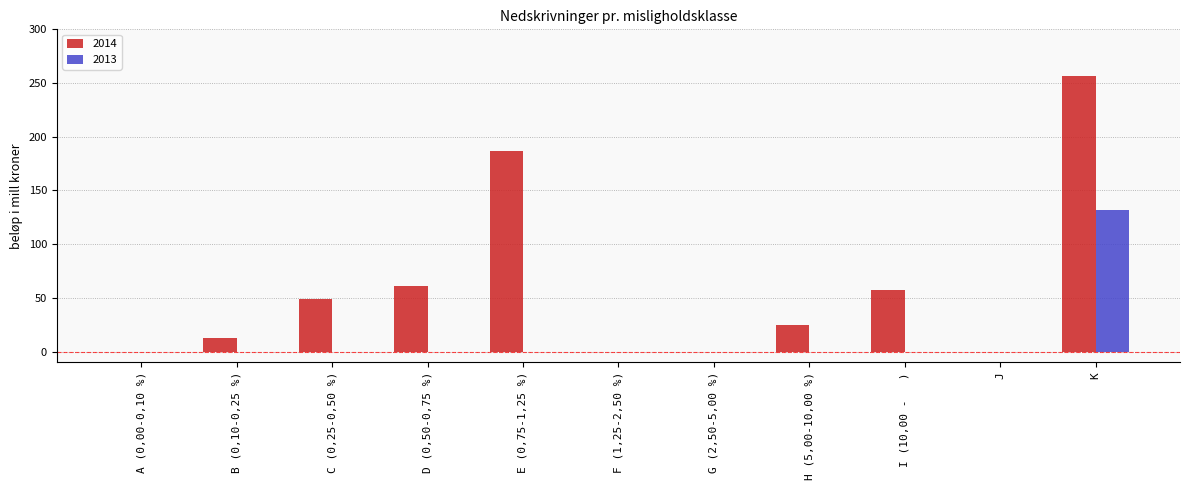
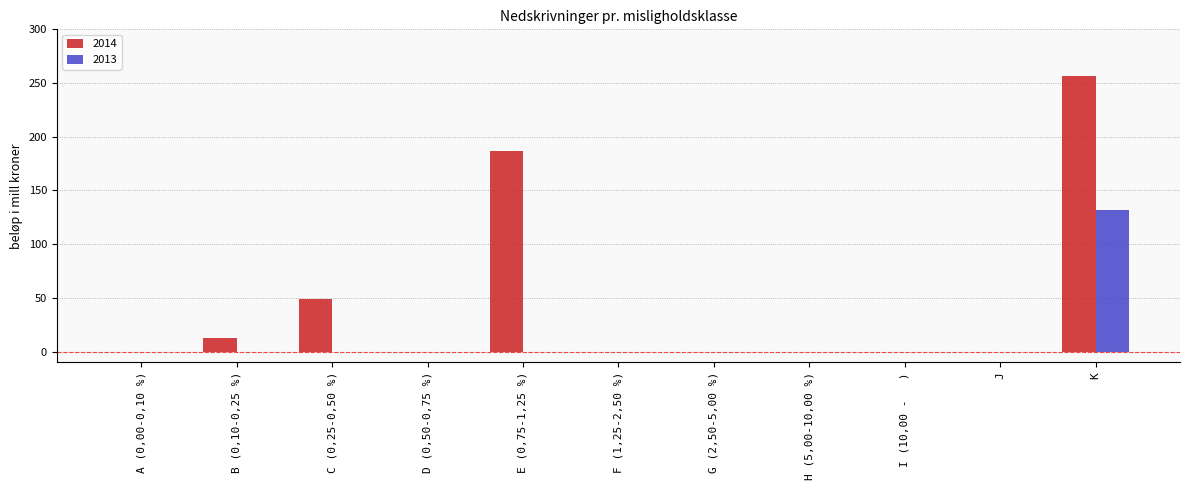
  {
    "2014": {
      "A (0,00-0,10 %)": 0,
      "B (0,10-0,25 %)": 13,
      "C (0,25-0,50 %)": 49,
-     "D (0,50-0,75 %)": 61,
+     "D (0,50-0,75 %)": 0,
      "E (0,75-1,25 %)": 187,
      "F (1,25-2,50 %)": 0,
      "G (2,50-5,00 %)": 0,
-     "H (5,00-10,00 %)": 25,
-     "I (10,00 - )": 57,
+     "H (5,00-10,00 %)": 0,
+     "I (10,00 - )": 0,
      "J": 0,
      "K": 257
    },
    "2013": {
      "A (0,00-0,10 %)": 0,
      "B (0,10-0,25 %)": 0,
      "C (0,25-0,50 %)": 0,
      "D (0,50-0,75 %)": 0,
      "E (0,75-1,25 %)": 0,
      "F (1,25-2,50 %)": 0,
      "G (2,50-5,00 %)": 0,
      "H (5,00-10,00 %)": 0,
      "I (10,00 - )": 0,
      "J": 0,
      "K": 132
    }
  }
